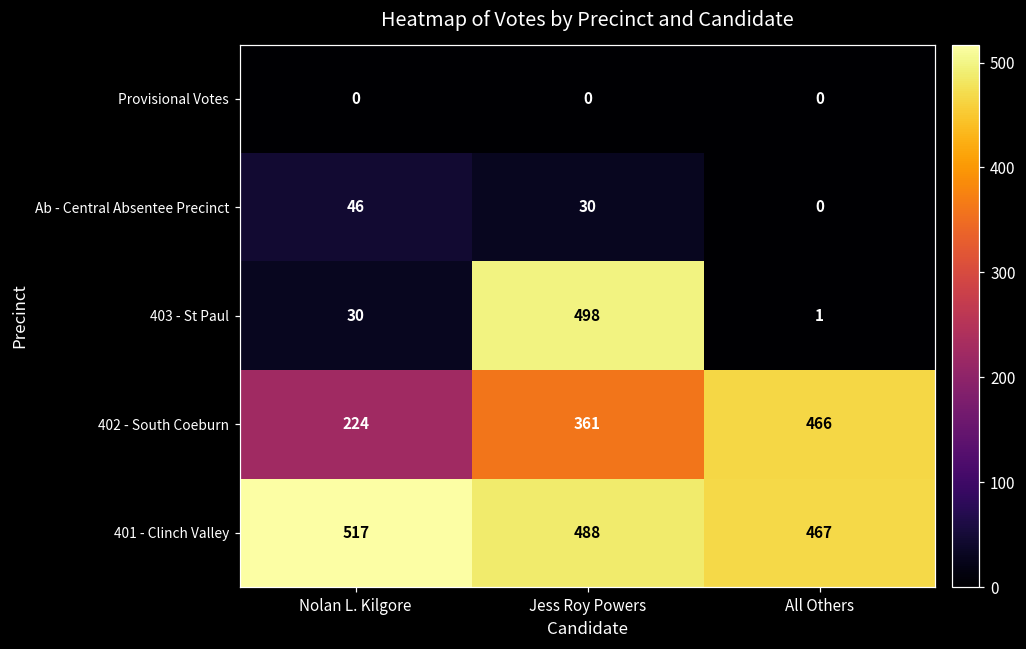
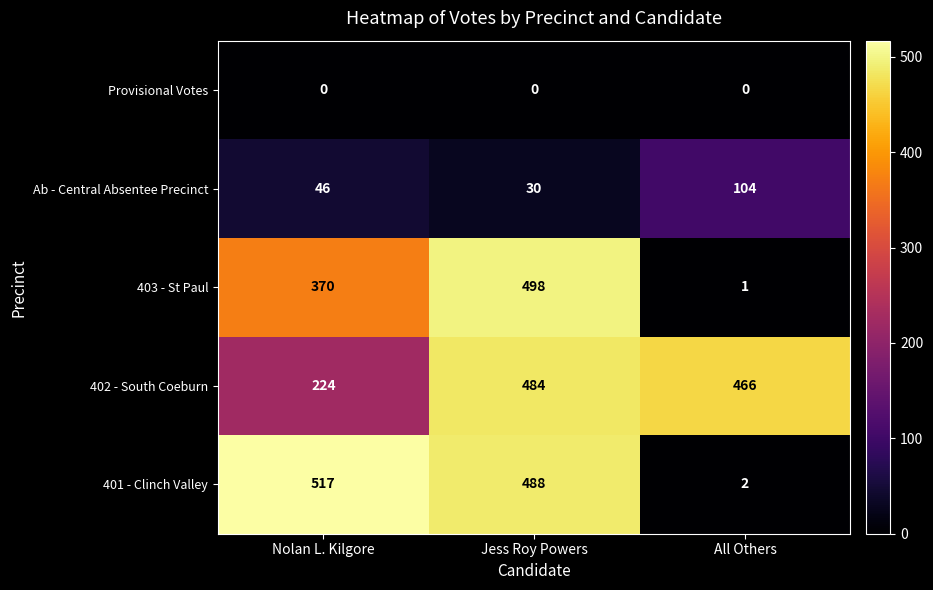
  {
    "Provisional Votes": {
      "Nolan L. Kilgore": 0,
      "Jess Roy Powers": 0,
      "All Others": 0
    },
    "Ab - Central Absentee Precinct": {
      "Nolan L. Kilgore": 46,
      "Jess Roy Powers": 30,
-     "All Others": 0
+     "All Others": 104
    },
    "403 - St Paul": {
-     "Nolan L. Kilgore": 30,
+     "Nolan L. Kilgore": 370,
      "Jess Roy Powers": 498,
      "All Others": 1
    },
    "402 - South Coeburn": {
      "Nolan L. Kilgore": 224,
-     "Jess Roy Powers": 361,
+     "Jess Roy Powers": 484,
      "All Others": 466
    },
    "401 - Clinch Valley": {
      "Nolan L. Kilgore": 517,
      "Jess Roy Powers": 488,
-     "All Others": 467
+     "All Others": 2
    }
  }
